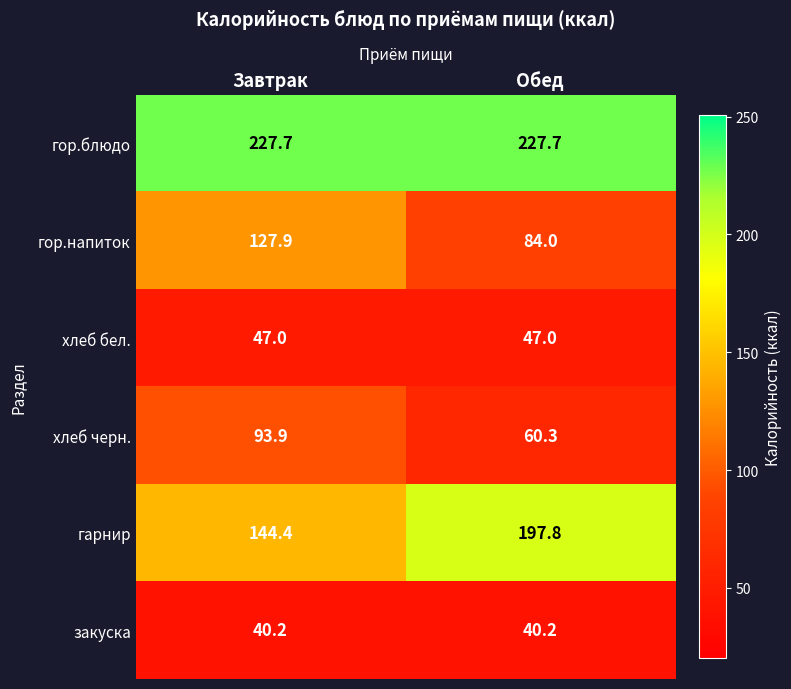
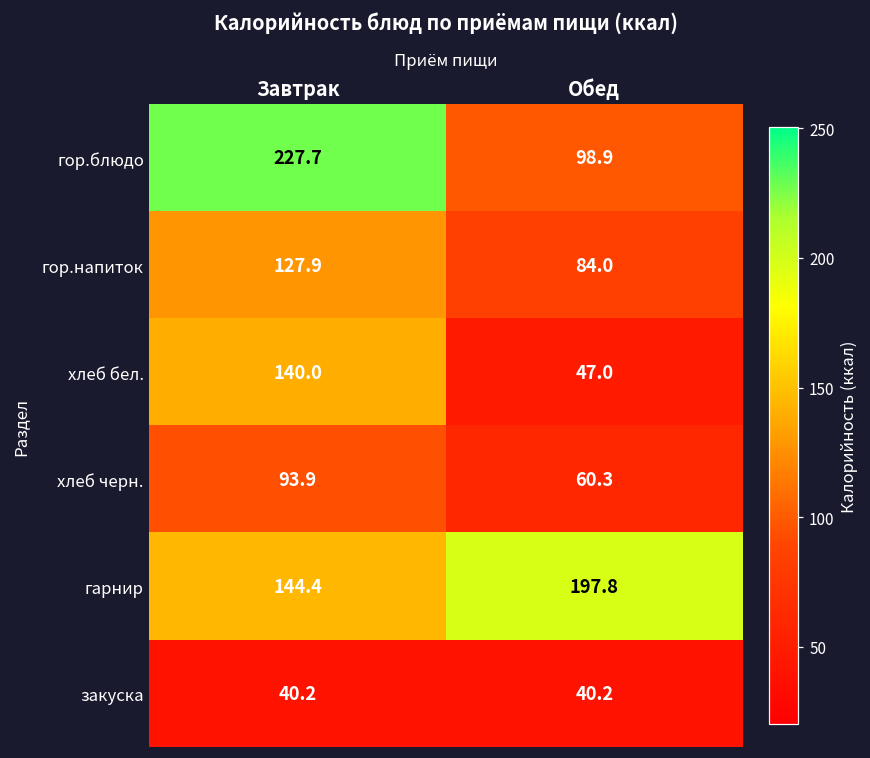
  {
    "гор.блюдо": {
      "Завтрак": 227.7,
-     "Обед": 227.7
+     "Обед": 98.9
    },
    "гор.напиток": {
      "Завтрак": 127.9,
      "Обед": 84.0
    },
    "хлеб бел.": {
-     "Завтрак": 47.0,
+     "Завтрак": 140.0,
      "Обед": 47.0
    },
    "хлеб черн.": {
      "Завтрак": 93.9,
      "Обед": 60.3
    },
    "гарнир": {
      "Завтрак": 144.4,
      "Обед": 197.8
    },
    "закуска": {
      "Завтрак": 40.2,
      "Обед": 40.2
    }
  }
